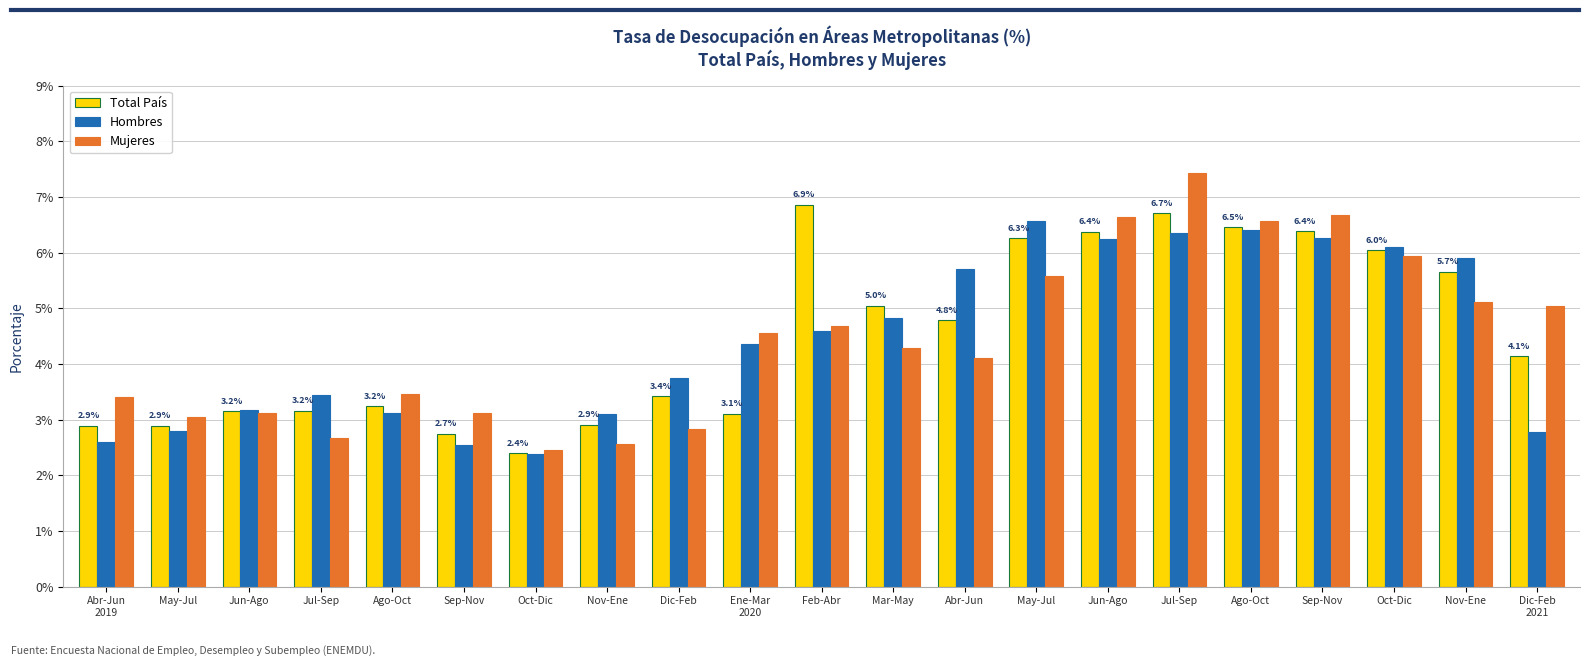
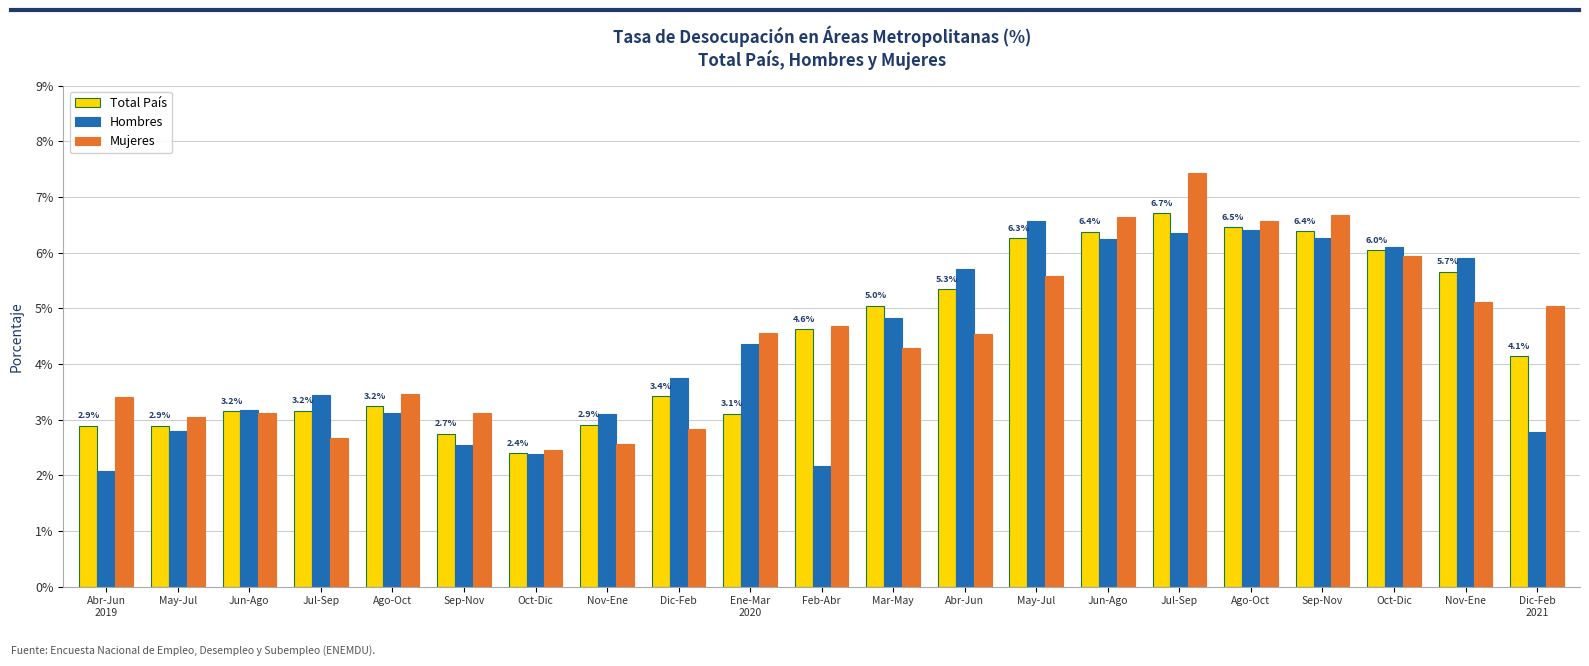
  {
    "Total País": {
      "Abr-Jun 2019": "2.9%",
      "Dic-Feb": "3.4%",
      "Ene-Mar 2020": "3.1%",
-     "Feb-Abr": "6.9%",
+     "Feb-Abr": "4.6%",
      "Mar-May": "5.0%",
-     "Abr-Jun": "4.8%",
+     "Abr-Jun": "5.3%",
      "Dic-Feb 2021": "4.1%"
    },
    "Hombres": {
-     "Abr-Jun 2019": "2.6%",
+     "Abr-Jun 2019": "2.1%",
      "Dic-Feb": "3.8%",
      "Ene-Mar 2020": "4.4%",
-     "Feb-Abr": "4.6%",
+     "Feb-Abr": "2.2%",
      "Mar-May": "4.8%",
      "Abr-Jun": "5.7%",
      "Dic-Feb 2021": "2.8%"
    },
    "Mujeres": {
      "Abr-Jun 2019": "3.4%",
      "Dic-Feb": "2.8%",
      "Ene-Mar 2020": "4.6%",
      "Feb-Abr": "4.7%",
      "Mar-May": "4.3%",
-     "Abr-Jun": "4.1%",
+     "Abr-Jun": "4.5%",
      "Dic-Feb 2021": "5.0%"
    }
  }
